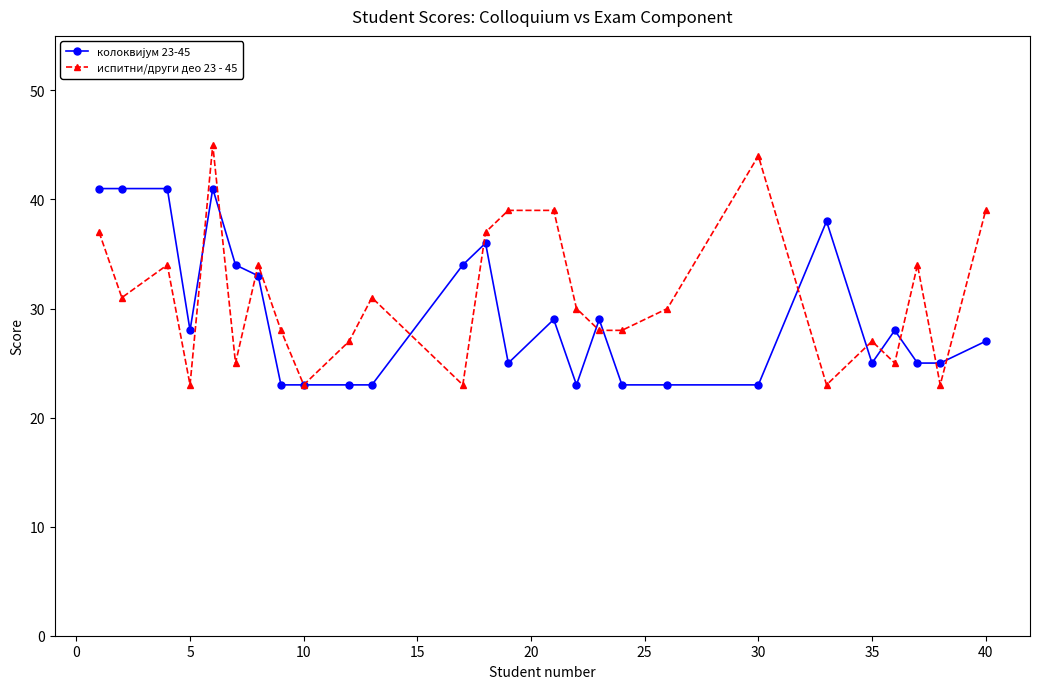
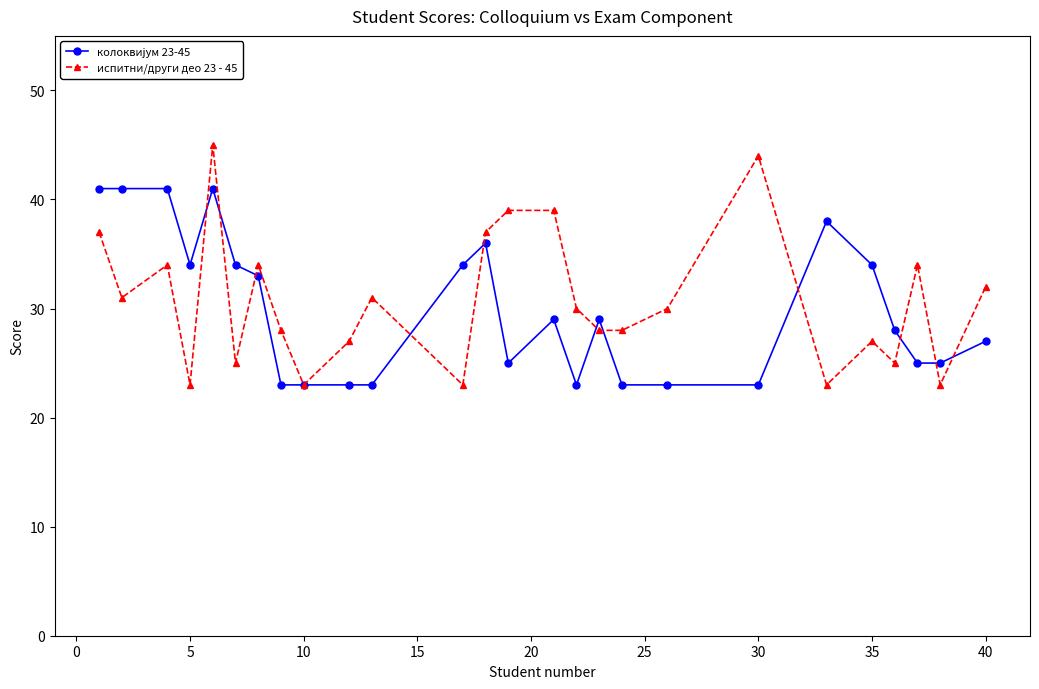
  {
    "колоквијум 23-45": {
-     "5": 28,
+     "5": 34,
      "30": 23,
-     "35": 25,
+     "35": 34,
      "40": 27
    },
    "испитни/други део 23 - 45": {
      "5": 23,
      "30": 44,
      "35": 27,
-     "40": 39
+     "40": 32
    }
  }
